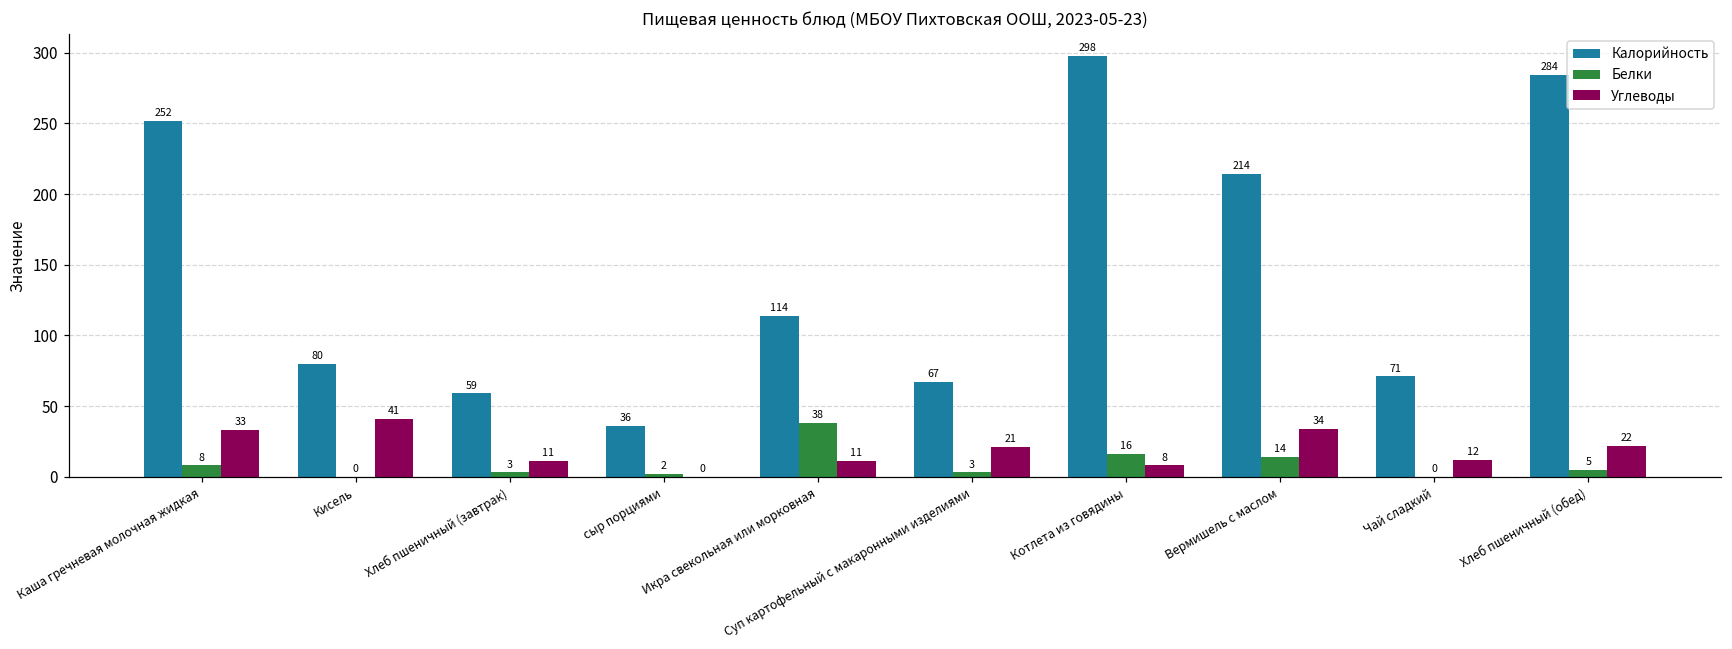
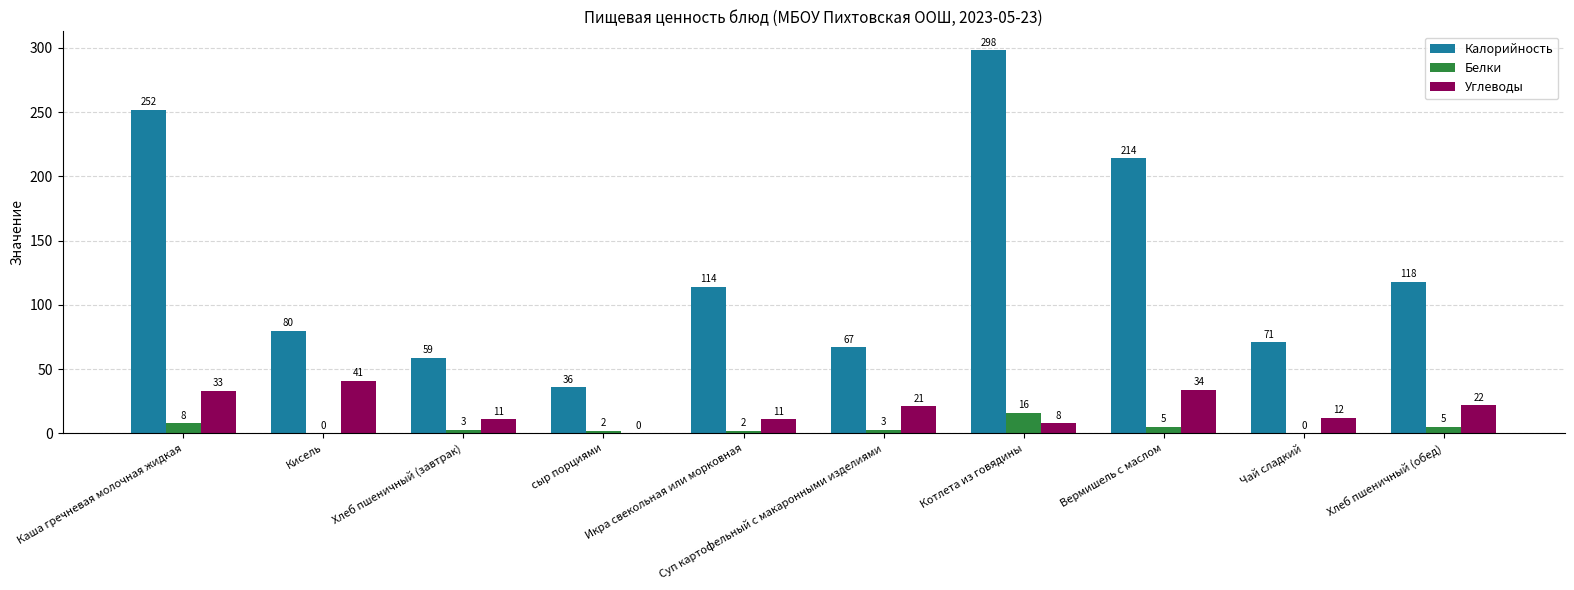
  {
    "Калорийность": {
      "Каша гречневая молочная жидкая": 252,
      "Кисель": 80,
      "Хлеб пшеничный (завтрак)": 59,
      "сыр порциями": 36,
      "Икра свекольная или морковная": 114,
      "Суп картофельный с макаронными изделиями": 67,
      "Котлета из говядины": 298,
      "Вермишель с маслом": 214,
      "Чай сладкий": 71,
-     "Хлеб пшеничный (обед)": 284
+     "Хлеб пшеничный (обед)": 118
    },
    "Белки": {
      "Каша гречневая молочная жидкая": 8,
      "Кисель": 0,
      "Хлеб пшеничный (завтрак)": 3,
      "сыр порциями": 2,
-     "Икра свекольная или морковная": 38,
+     "Икра свекольная или морковная": 2,
      "Суп картофельный с макаронными изделиями": 3,
      "Котлета из говядины": 16,
-     "Вермишель с маслом": 14,
+     "Вермишель с маслом": 5,
      "Чай сладкий": 0,
      "Хлеб пшеничный (обед)": 5
    },
    "Углеводы": {
      "Каша гречневая молочная жидкая": 33,
      "Кисель": 41,
      "Хлеб пшеничный (завтрак)": 11,
      "сыр порциями": 0,
      "Икра свекольная или морковная": 11,
      "Суп картофельный с макаронными изделиями": 21,
      "Котлета из говядины": 8,
      "Вермишель с маслом": 34,
      "Чай сладкий": 12,
      "Хлеб пшеничный (обед)": 22
    }
  }
